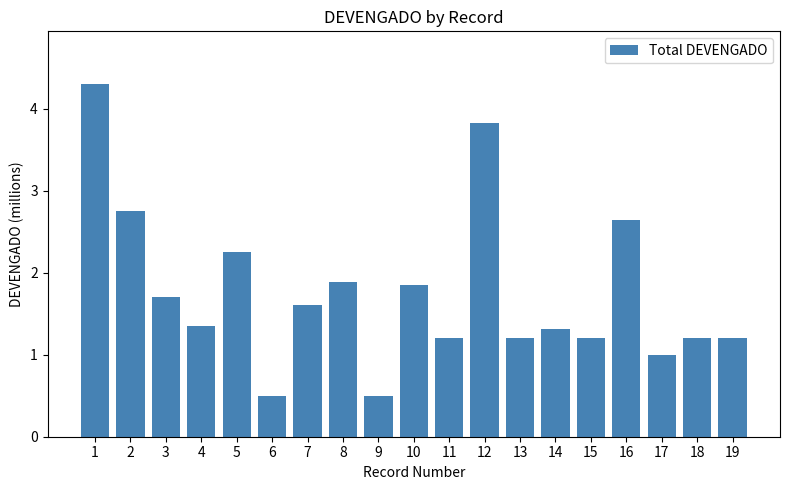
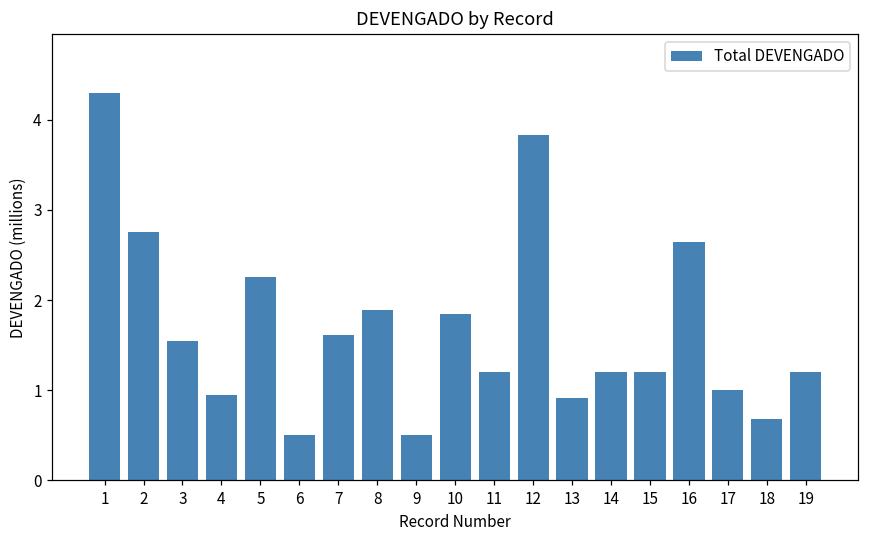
  {
    "1": 4.3,
    "2": 2.8,
-   "3": 1.7,
-   "4": 1.4,
+   "3": 1.5,
+   "4": 0.9,
    "5": 2.3,
    "6": 0.5,
    "7": 1.6,
    "8": 1.9,
    "9": 0.5,
    "10": 1.8,
    "11": 1.2,
    "12": 3.8,
-   "13": 1.2,
-   "14": 1.3,
+   "13": 0.9,
+   "14": 1.2,
    "15": 1.2,
    "16": 2.6,
    "17": 1.0,
-   "18": 1.2,
+   "18": 0.7,
    "19": 1.2
  }
